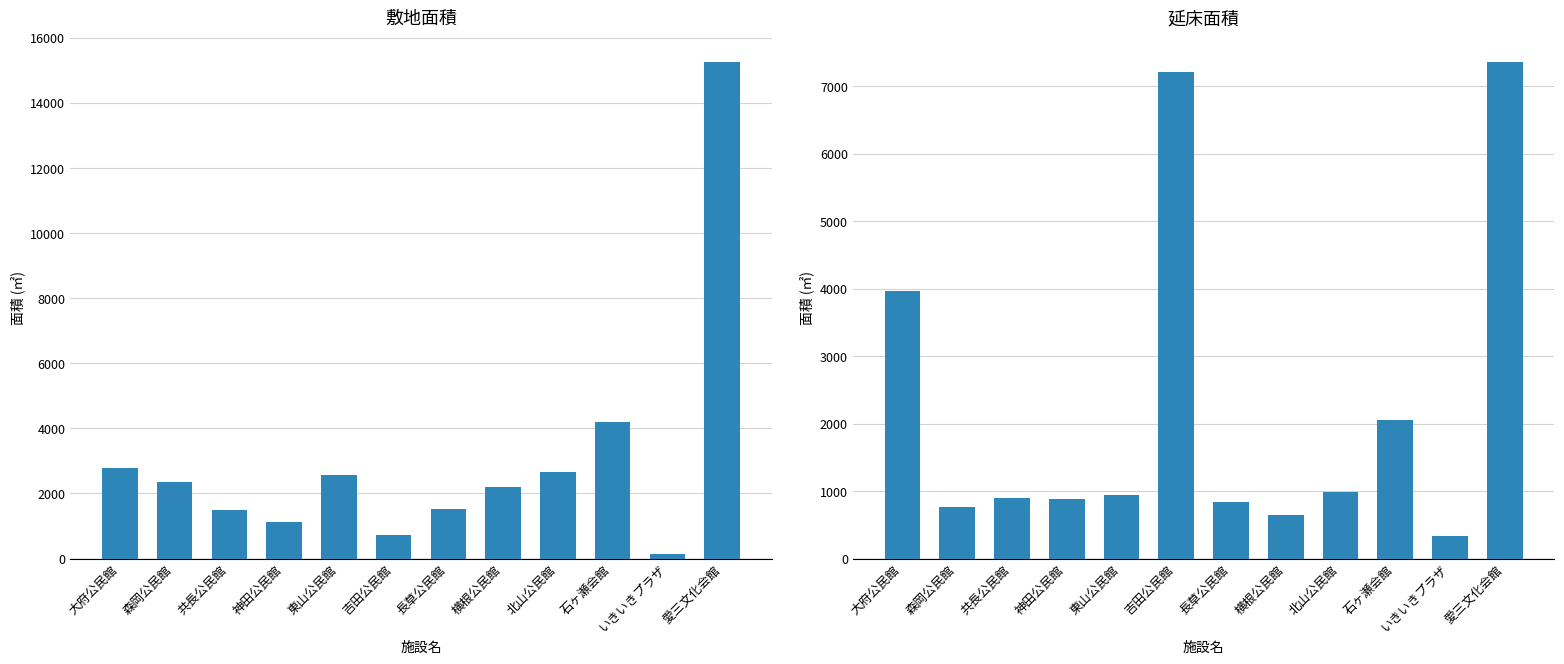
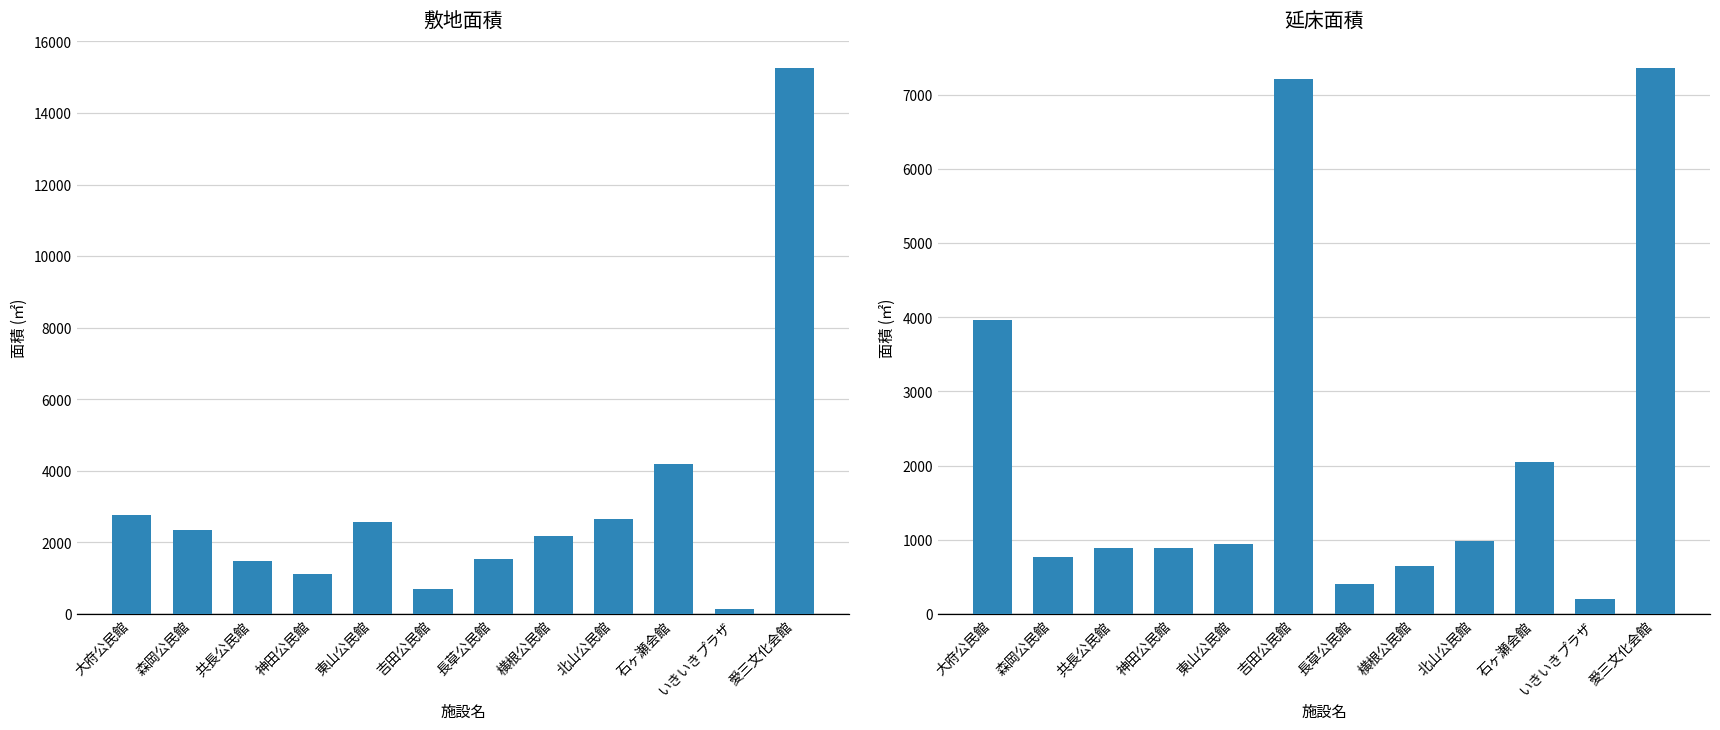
  {
    "敷地面積": {
      "大府公民館": 2800,
      "森岡公民館": 2300,
      "共長公民館": 1500,
      "神田公民館": 1100,
      "東山公民館": 2600,
      "吉田公民館": 700,
      "長草公民館": 1500,
      "横根公民館": 2200,
      "北山公民館": 2700,
      "石ヶ瀬会館": 4200,
      "いきいきプラザ": 100,
      "愛三文化会館": 15300
    },
    "延床面積": {
      "大府公民館": 4000,
      "森岡公民館": 800,
      "共長公民館": 900,
      "神田公民館": 900,
      "東山公民館": 900,
      "吉田公民館": 7200,
-     "長草公民館": 800,
+     "長草公民館": 400,
      "横根公民館": 600,
      "北山公民館": 1000,
      "石ヶ瀬会館": 2100,
-     "いきいきプラザ": 300,
+     "いきいきプラザ": 200,
      "愛三文化会館": 7400
    }
  }
